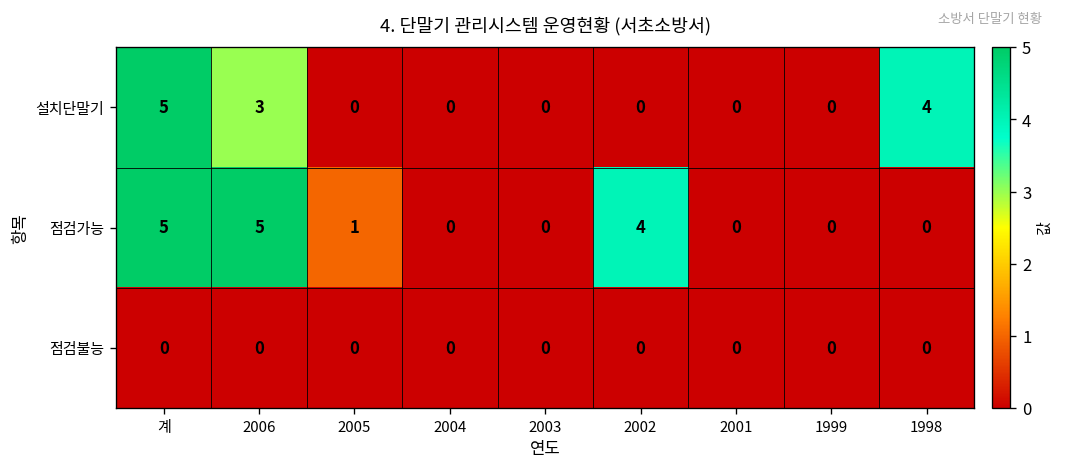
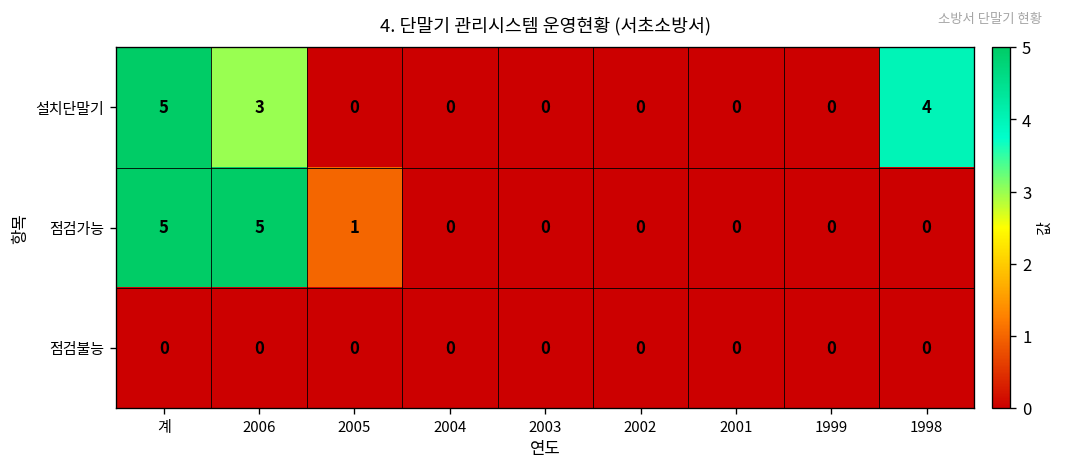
  {
    "설치단말기": {
      "계": 5,
      "2006": 3,
      "2005": 0,
      "2004": 0,
      "2003": 0,
      "2002": 0,
      "2001": 0,
      "1999": 0,
      "1998": 4
    },
    "점검가능": {
      "계": 5,
      "2006": 5,
      "2005": 1,
      "2004": 0,
      "2003": 0,
-     "2002": 4,
+     "2002": 0,
      "2001": 0,
      "1999": 0,
      "1998": 0
    },
    "점검불능": {
      "계": 0,
      "2006": 0,
      "2005": 0,
      "2004": 0,
      "2003": 0,
      "2002": 0,
      "2001": 0,
      "1999": 0,
      "1998": 0
    }
  }
